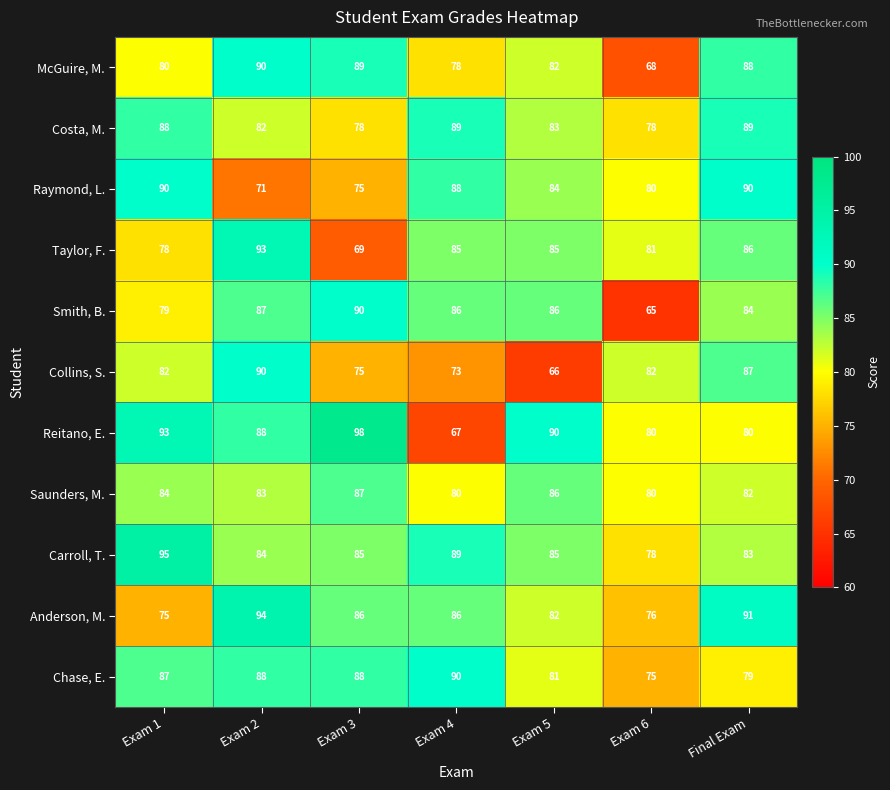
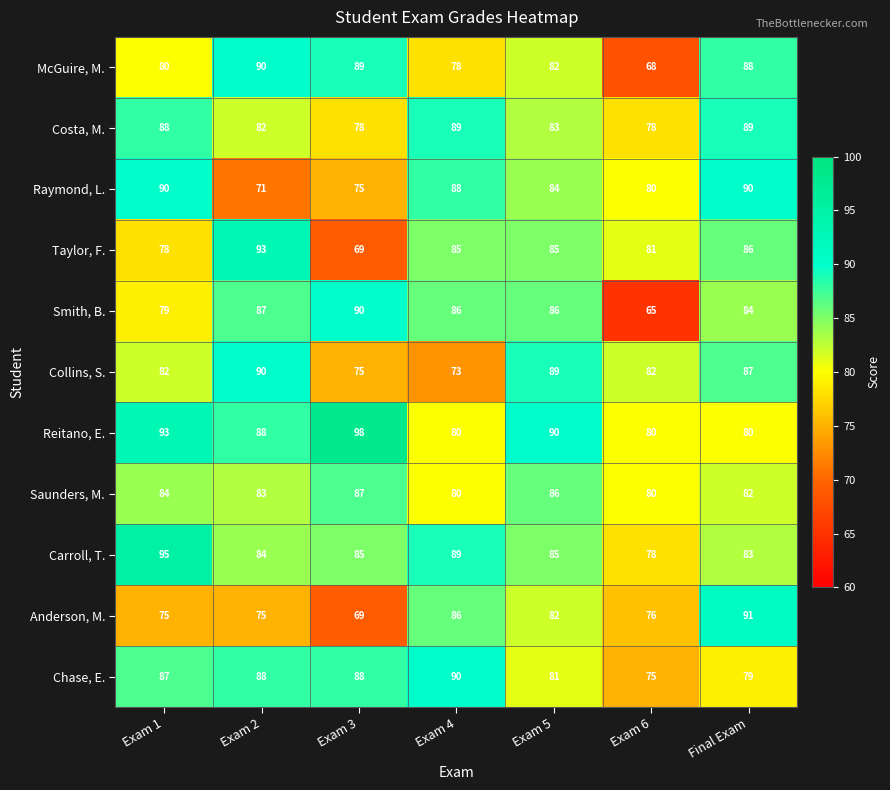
  {
    "McGuire, M.": {
      "Exam 1": 80,
      "Exam 2": 90,
      "Exam 3": 89,
      "Exam 4": 78,
      "Exam 5": 82,
      "Exam 6": 68,
      "Final Exam": 88
    },
    "Costa, M.": {
      "Exam 1": 88,
      "Exam 2": 82,
      "Exam 3": 78,
      "Exam 4": 89,
      "Exam 5": 83,
      "Exam 6": 78,
      "Final Exam": 89
    },
    "Raymond, L.": {
      "Exam 1": 90,
      "Exam 2": 71,
      "Exam 3": 75,
      "Exam 4": 88,
      "Exam 5": 84,
      "Exam 6": 80,
      "Final Exam": 90
    },
    "Taylor, F.": {
      "Exam 1": 78,
      "Exam 2": 93,
      "Exam 3": 69,
      "Exam 4": 85,
      "Exam 5": 85,
      "Exam 6": 81,
      "Final Exam": 86
    },
    "Smith, B.": {
      "Exam 1": 79,
      "Exam 2": 87,
      "Exam 3": 90,
      "Exam 4": 86,
      "Exam 5": 86,
      "Exam 6": 65,
      "Final Exam": 84
    },
    "Collins, S.": {
      "Exam 1": 82,
      "Exam 2": 90,
      "Exam 3": 75,
      "Exam 4": 73,
-     "Exam 5": 66,
+     "Exam 5": 89,
      "Exam 6": 82,
      "Final Exam": 87
    },
    "Reitano, E.": {
      "Exam 1": 93,
      "Exam 2": 88,
      "Exam 3": 98,
-     "Exam 4": 67,
+     "Exam 4": 80,
      "Exam 5": 90,
      "Exam 6": 80,
      "Final Exam": 80
    },
    "Saunders, M.": {
      "Exam 1": 84,
      "Exam 2": 83,
      "Exam 3": 87,
      "Exam 4": 80,
      "Exam 5": 86,
      "Exam 6": 80,
      "Final Exam": 82
    },
    "Carroll, T.": {
      "Exam 1": 95,
      "Exam 2": 84,
      "Exam 3": 85,
      "Exam 4": 89,
      "Exam 5": 85,
      "Exam 6": 78,
      "Final Exam": 83
    },
    "Anderson, M.": {
      "Exam 1": 75,
-     "Exam 2": 94,
-     "Exam 3": 86,
+     "Exam 2": 75,
+     "Exam 3": 69,
      "Exam 4": 86,
      "Exam 5": 82,
      "Exam 6": 76,
      "Final Exam": 91
    },
    "Chase, E.": {
      "Exam 1": 87,
      "Exam 2": 88,
      "Exam 3": 88,
      "Exam 4": 90,
      "Exam 5": 81,
      "Exam 6": 75,
      "Final Exam": 79
    }
  }
